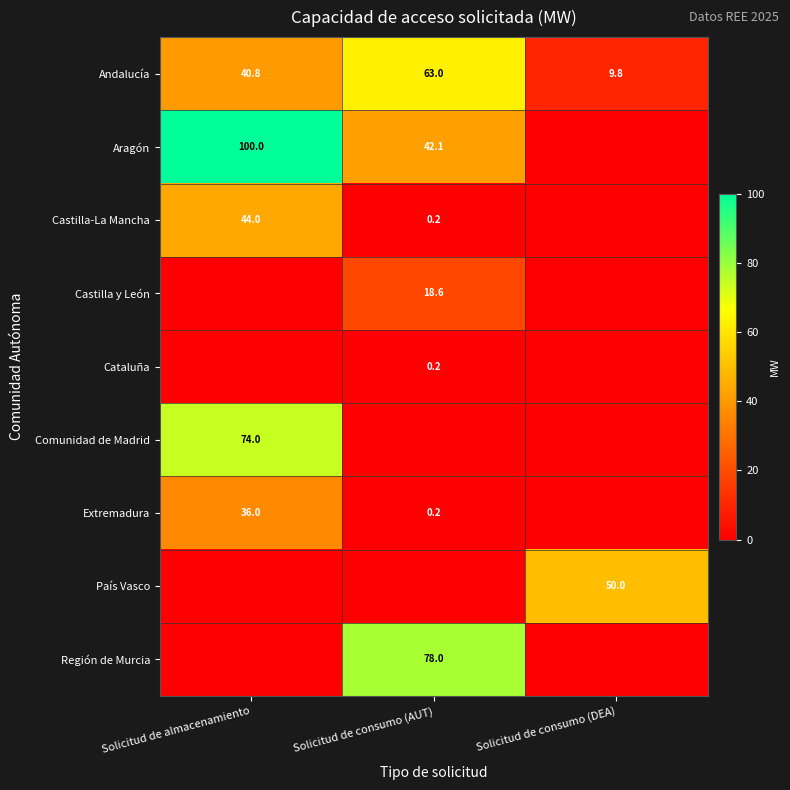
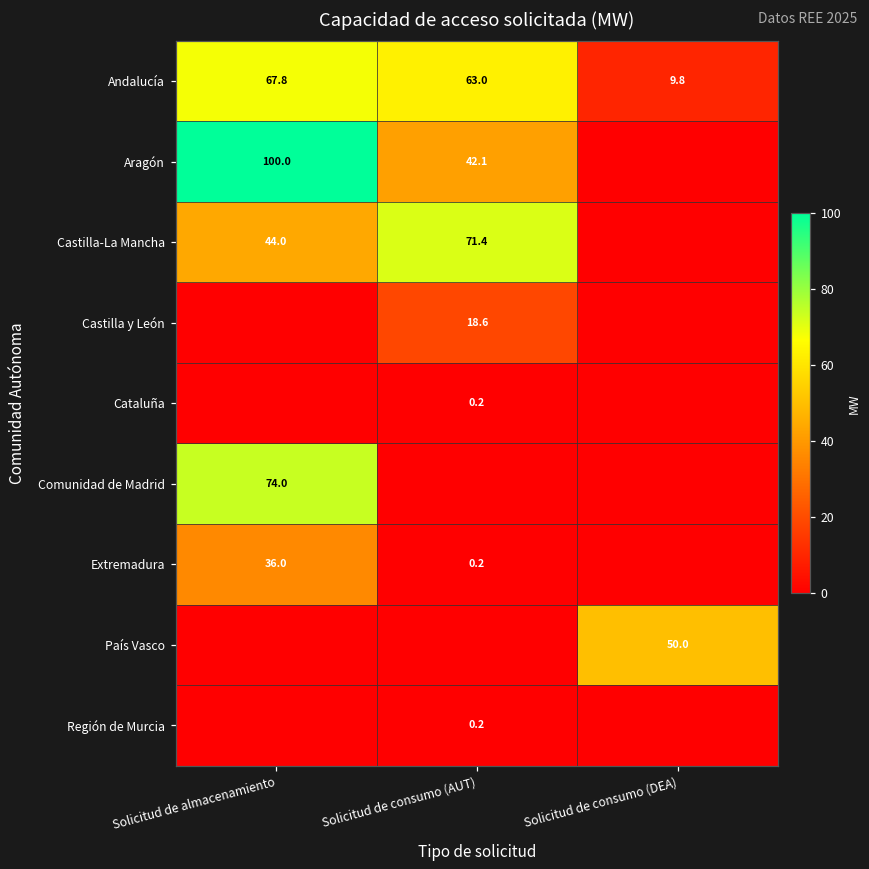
  {
    "Andalucía": {
-     "Solicitud de almacenamiento": 40.8,
+     "Solicitud de almacenamiento": 67.8,
      "Solicitud de consumo (AUT)": 63.0,
      "Solicitud de consumo (DEA)": 9.8
    },
    "Aragón": {
      "Solicitud de almacenamiento": 100.0,
      "Solicitud de consumo (AUT)": 42.1
    },
    "Castilla-La Mancha": {
      "Solicitud de almacenamiento": 44.0,
-     "Solicitud de consumo (AUT)": 0.2
+     "Solicitud de consumo (AUT)": 71.4
    },
    "Castilla y León": {
      "Solicitud de consumo (AUT)": 18.6
    },
    "Cataluña": {
      "Solicitud de consumo (AUT)": 0.2
    },
    "Comunidad de Madrid": {
      "Solicitud de almacenamiento": 74.0
    },
    "Extremadura": {
      "Solicitud de almacenamiento": 36.0,
      "Solicitud de consumo (AUT)": 0.2
    },
    "País Vasco": {
      "Solicitud de consumo (DEA)": 50.0
    },
    "Región de Murcia": {
-     "Solicitud de consumo (AUT)": 78.0
+     "Solicitud de consumo (AUT)": 0.2
    }
  }
